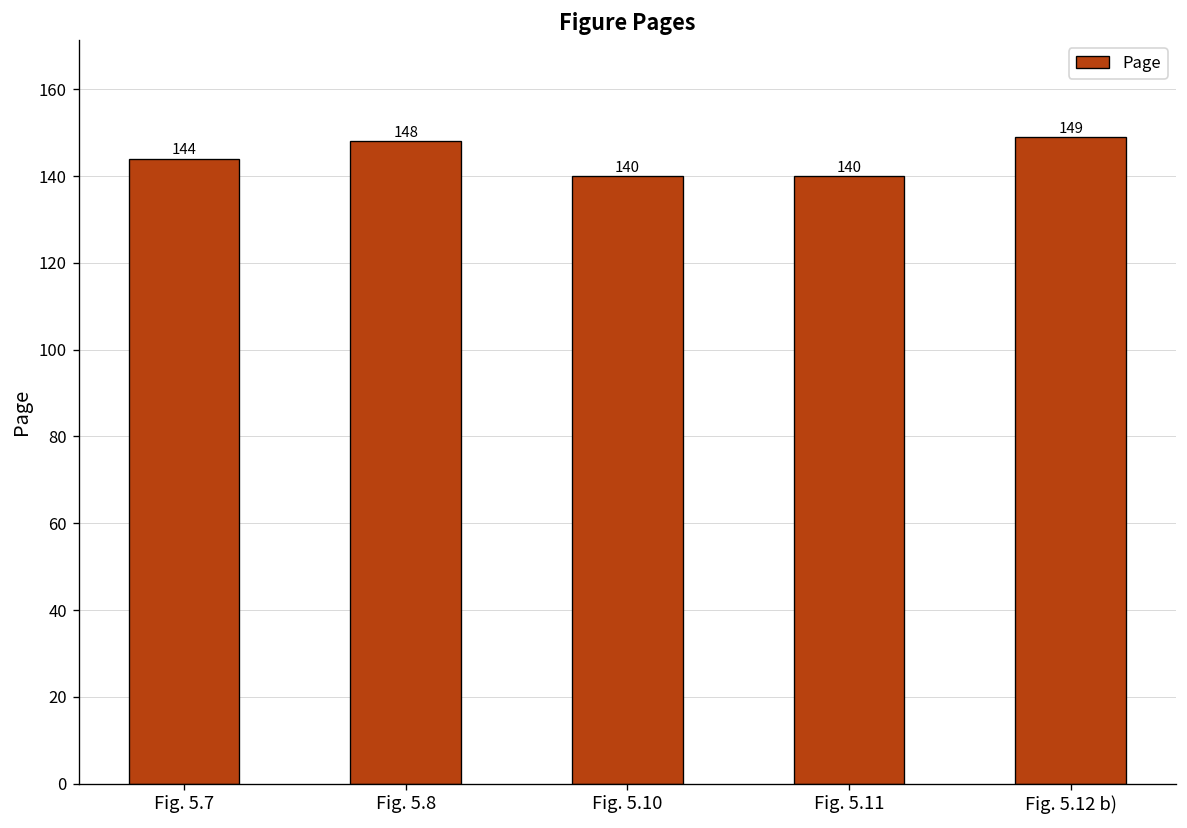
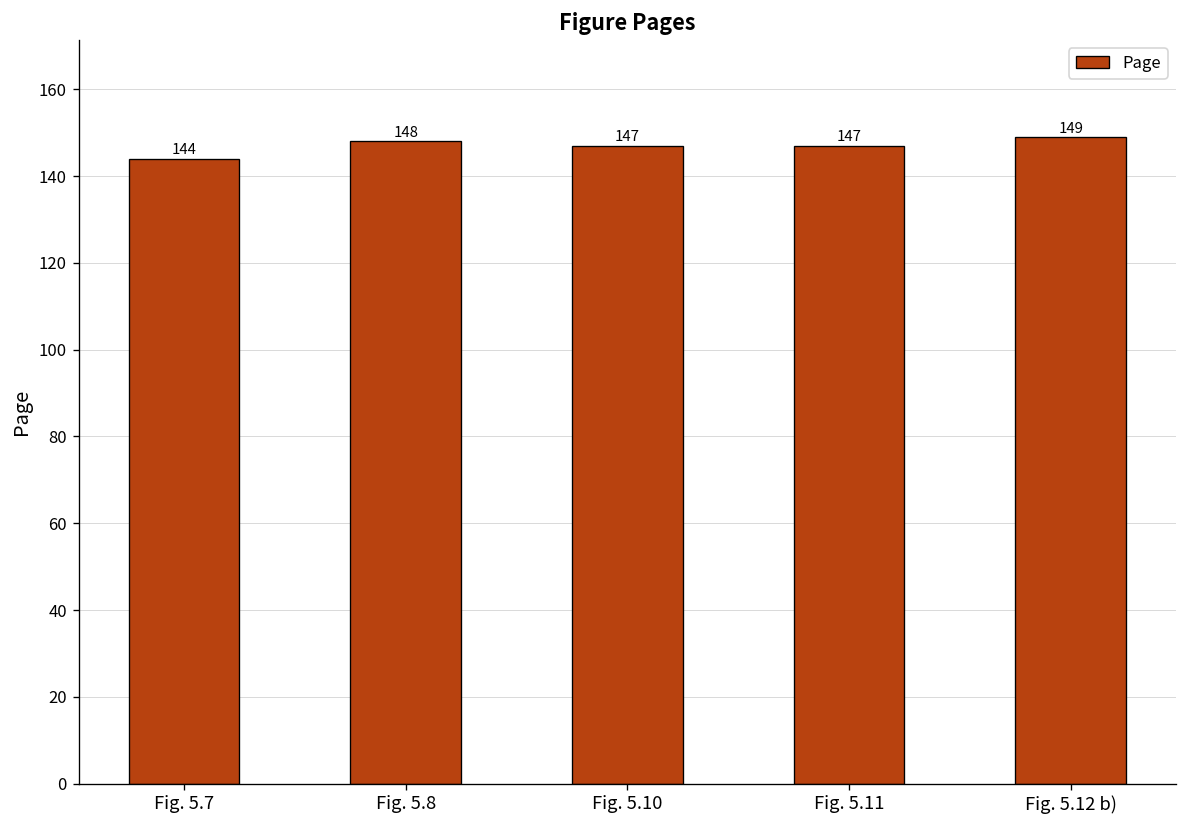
  {
    "Fig. 5.7": 144,
    "Fig. 5.8": 148,
-   "Fig. 5.10": 140,
-   "Fig. 5.11": 140,
+   "Fig. 5.10": 147,
+   "Fig. 5.11": 147,
    "Fig. 5.12 b)": 149
  }
